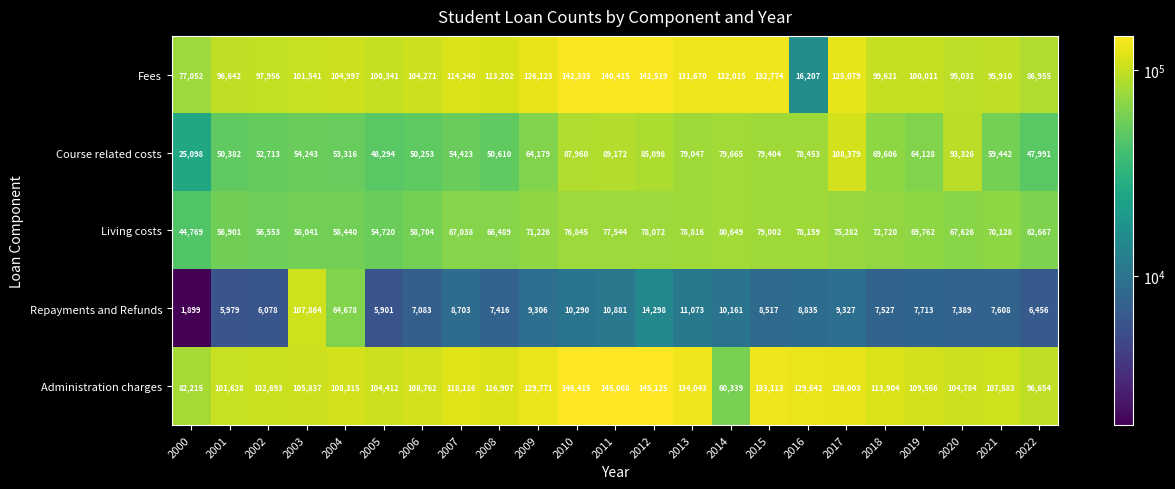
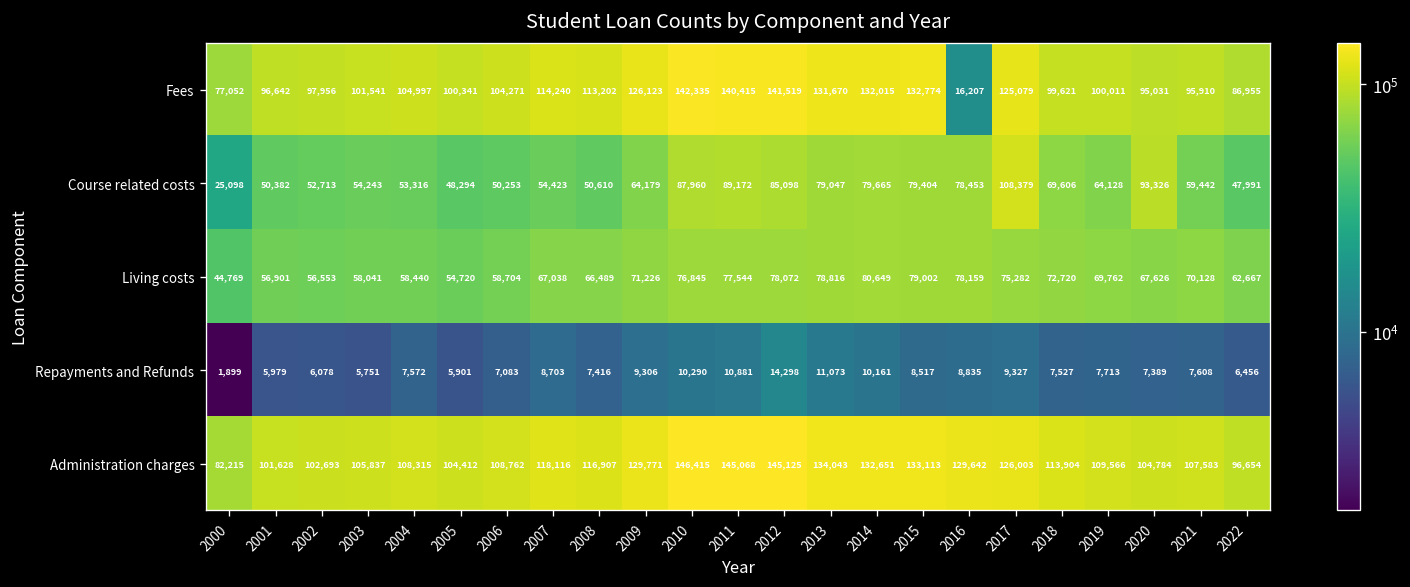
  {
    "Fees": {
      "2000": "77,052",
      "2001": "96,642",
      "2002": "97,956",
      "2003": "101,541",
      "2004": "104,997",
      "2005": "100,341",
      "2006": "104,271",
      "2007": "114,240",
      "2008": "113,202",
      "2009": "126,123",
      "2010": "142,335",
      "2011": "140,415",
      "2012": "141,519",
      "2013": "131,670",
      "2014": "132,015",
      "2015": "132,774",
      "2016": "16,207",
      "2017": "125,079",
      "2018": "99,621",
      "2019": "100,011",
      "2020": "95,031",
      "2021": "95,910",
      "2022": "86,955"
    },
    "Course related costs": {
      "2000": "25,098",
      "2001": "50,382",
      "2002": "52,713",
      "2003": "54,243",
      "2004": "53,316",
      "2005": "48,294",
      "2006": "50,253",
      "2007": "54,423",
      "2008": "50,610",
      "2009": "64,179",
      "2010": "87,960",
      "2011": "89,172",
      "2012": "85,098",
      "2013": "79,047",
      "2014": "79,665",
      "2015": "79,404",
      "2016": "78,453",
      "2017": "108,379",
      "2018": "69,606",
      "2019": "64,128",
      "2020": "93,326",
      "2021": "59,442",
      "2022": "47,991"
    },
    "Living costs": {
      "2000": "44,769",
      "2001": "56,901",
      "2002": "56,553",
      "2003": "58,041",
      "2004": "58,440",
      "2005": "54,720",
      "2006": "58,704",
      "2007": "67,038",
      "2008": "66,489",
      "2009": "71,226",
      "2010": "76,845",
      "2011": "77,544",
      "2012": "78,072",
      "2013": "78,816",
      "2014": "80,649",
      "2015": "79,002",
      "2016": "78,159",
      "2017": "75,282",
      "2018": "72,720",
      "2019": "69,762",
      "2020": "67,626",
      "2021": "70,128",
      "2022": "62,667"
    },
    "Repayments and Refunds": {
      "2000": "1,899",
      "2001": "5,979",
      "2002": "6,078",
-     "2003": "107,864",
-     "2004": "64,678",
+     "2003": "5,751",
+     "2004": "7,572",
      "2005": "5,901",
      "2006": "7,083",
      "2007": "8,703",
      "2008": "7,416",
      "2009": "9,306",
      "2010": "10,290",
      "2011": "10,881",
      "2012": "14,298",
      "2013": "11,073",
      "2014": "10,161",
      "2015": "8,517",
      "2016": "8,835",
      "2017": "9,327",
      "2018": "7,527",
      "2019": "7,713",
      "2020": "7,389",
      "2021": "7,608",
      "2022": "6,456"
    },
    "Administration charges": {
      "2000": "82,215",
      "2001": "101,628",
      "2002": "102,693",
      "2003": "105,837",
      "2004": "108,315",
      "2005": "104,412",
      "2006": "108,762",
      "2007": "118,116",
      "2008": "116,907",
      "2009": "129,771",
      "2010": "146,415",
      "2011": "145,068",
      "2012": "145,125",
      "2013": "134,043",
-     "2014": "60,339",
+     "2014": "132,651",
      "2015": "133,113",
      "2016": "129,642",
      "2017": "126,003",
      "2018": "113,904",
      "2019": "109,566",
      "2020": "104,784",
      "2021": "107,583",
      "2022": "96,654"
    }
  }
